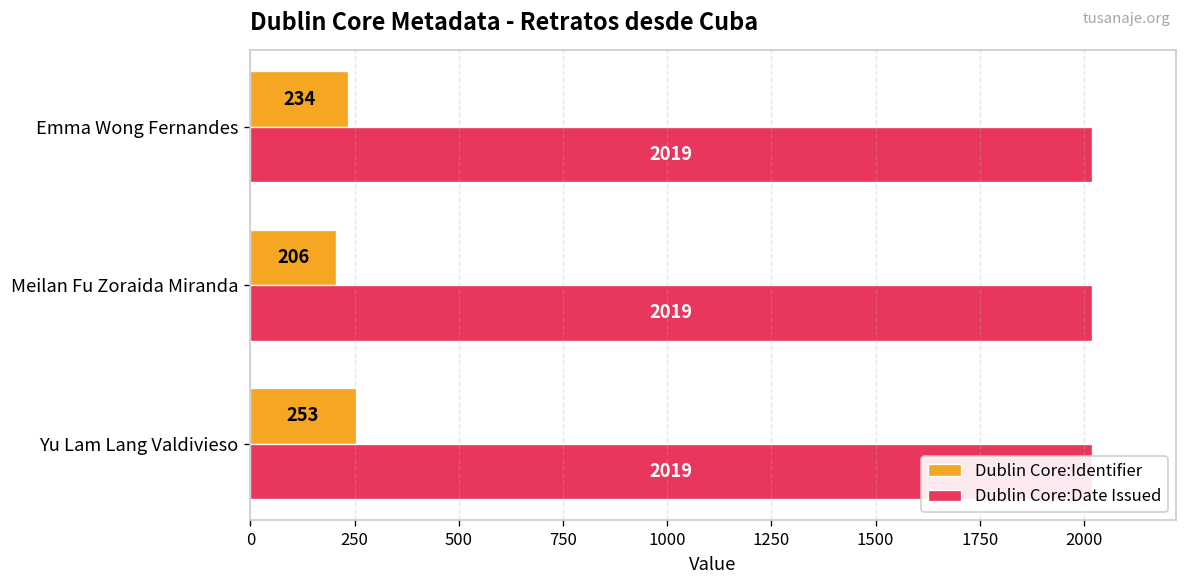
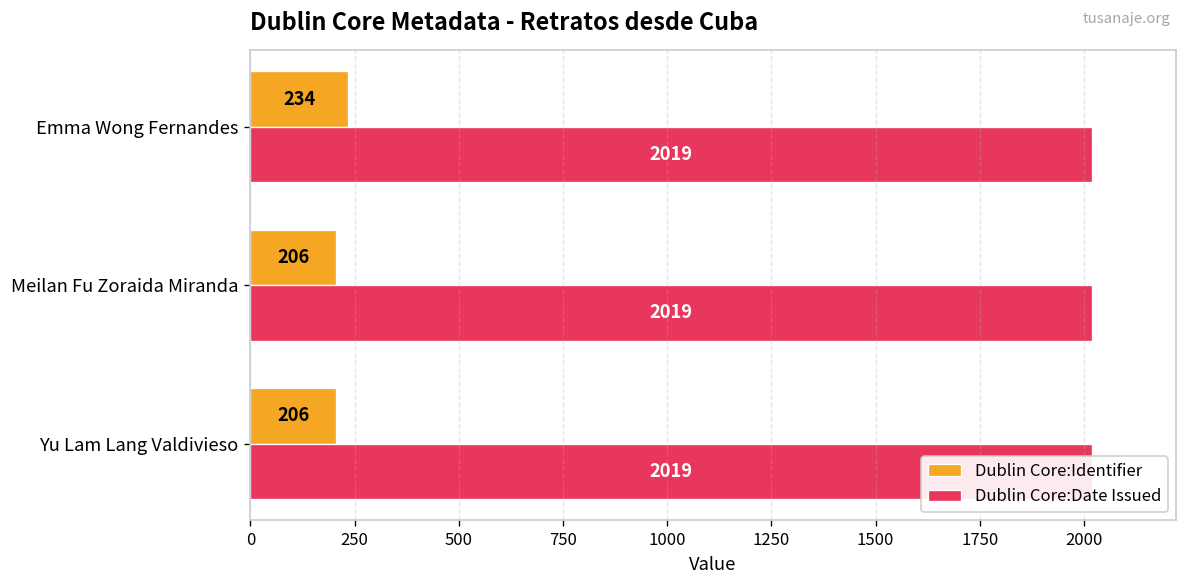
  {
    "Dublin Core:Identifier": {
      "Emma Wong Fernandes": 234,
      "Meilan Fu Zoraida Miranda": 206,
-     "Yu Lam Lang Valdivieso": 253
+     "Yu Lam Lang Valdivieso": 206
    },
    "Dublin Core:Date Issued": {
      "Emma Wong Fernandes": 2019,
      "Meilan Fu Zoraida Miranda": 2019
    }
  }
